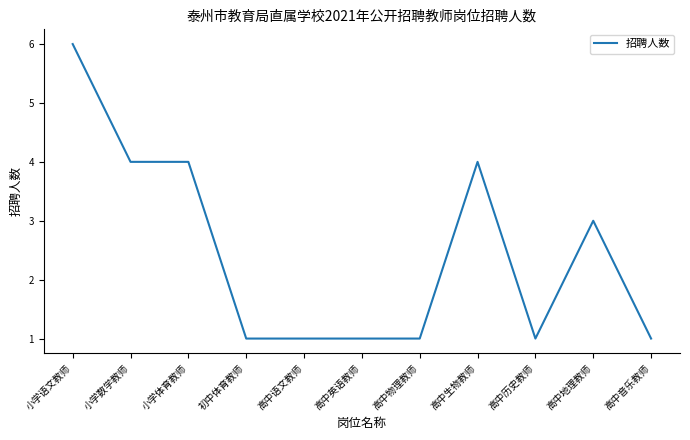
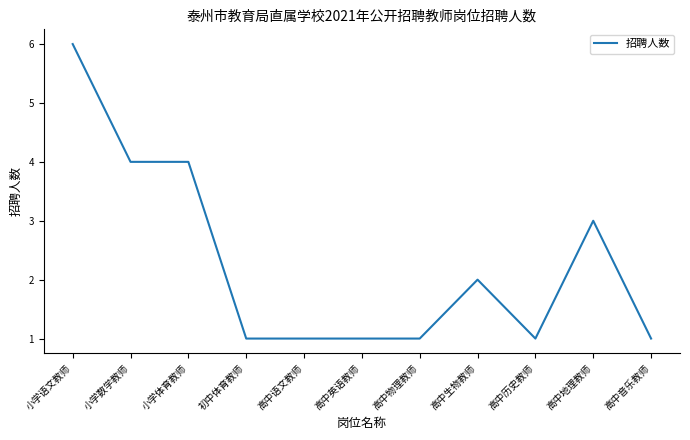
  {
    "小学语文教师": 6,
    "小学数学教师": 4,
    "小学体育教师": 4,
    "初中体育教师": 1,
    "高中语文教师": 1,
    "高中英语教师": 1,
    "高中物理教师": 1,
-   "高中生物教师": 4,
+   "高中生物教师": 2,
    "高中历史教师": 1,
    "高中地理教师": 3,
    "高中音乐教师": 1
  }
